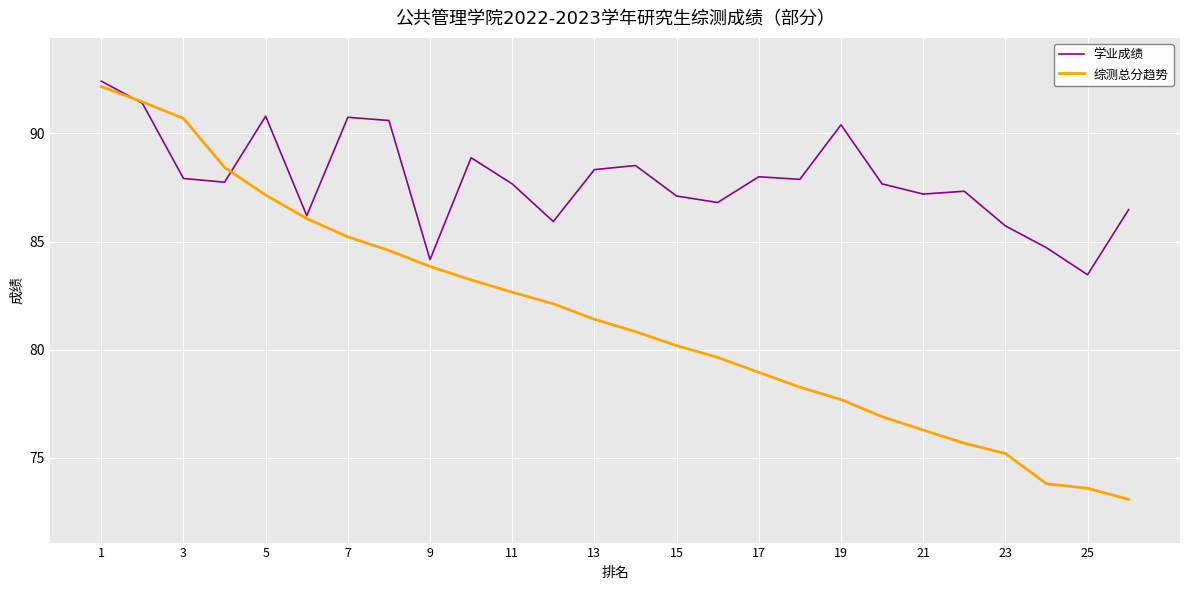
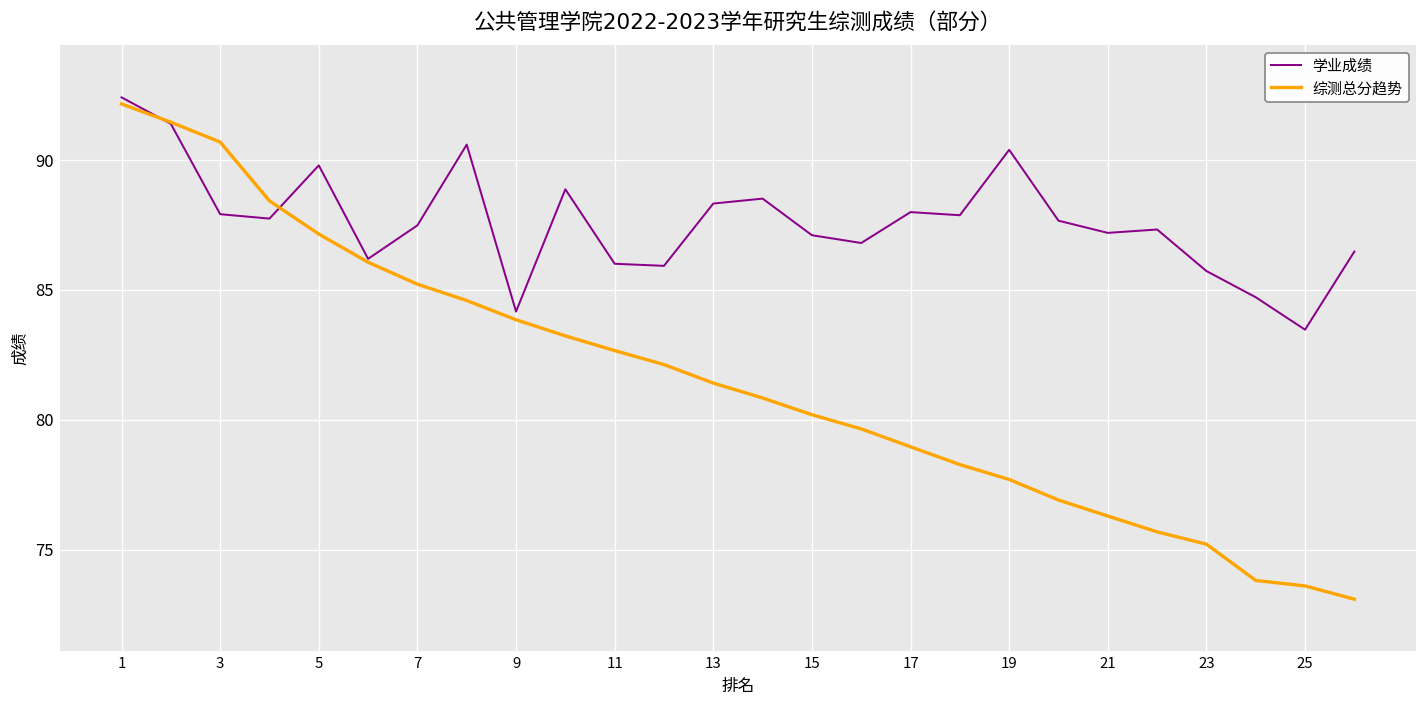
  {
    "学业成绩": {
      "1": 92.4,
      "3": 87.9,
-     "5": 90.8,
-     "7": 90.8,
+     "5": 89.8,
+     "7": 87.5,
      "9": 84.2,
-     "11": 87.7,
+     "11": 86.0,
      "13": 88.3,
      "15": 87.1,
      "17": 88.0,
      "19": 90.4,
      "21": 87.2,
      "23": 85.7,
      "25": 83.5
    },
    "综测总分趋势": {
      "1": 92.2,
      "3": 90.7,
      "5": 87.2,
      "7": 85.2,
      "9": 83.9,
      "11": 82.7,
      "13": 81.4,
      "15": 80.2,
      "17": 79.0,
      "19": 77.7,
      "21": 76.3,
      "23": 75.2,
      "25": 73.6
    }
  }
